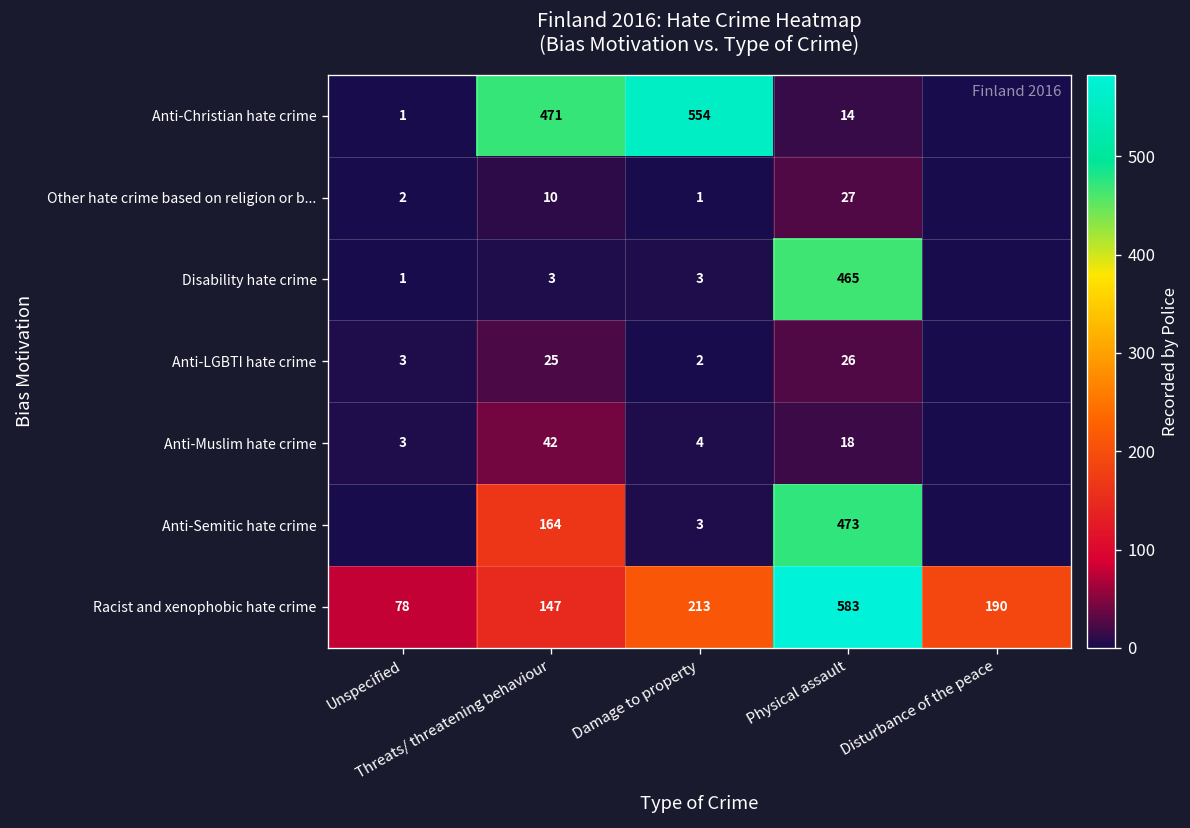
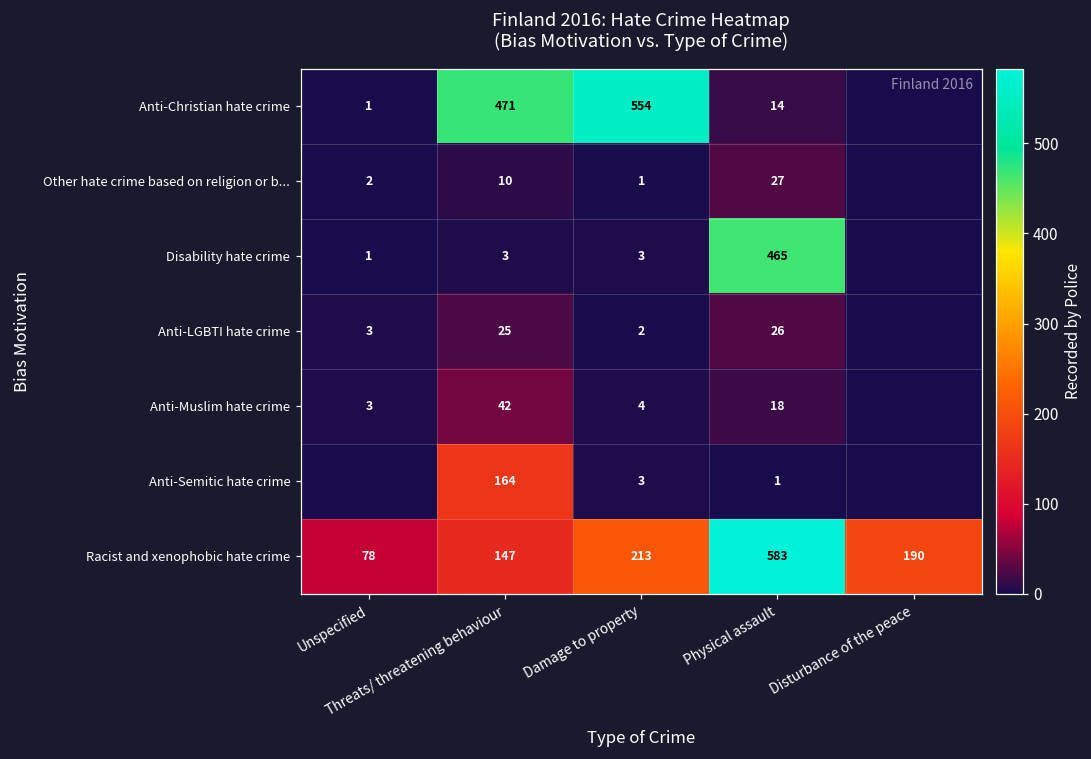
  {
    "Anti-Christian hate crime": {
      "Unspecified": 1,
      "Threats/ threatening behaviour": 471,
      "Damage to property": 554,
      "Physical assault": 14,
      "Disturbance of the peace": 2016
    },
    "Other hate crime based on religion or b...": {
      "Unspecified": 2,
      "Threats/ threatening behaviour": 10,
      "Damage to property": 1,
      "Physical assault": 27
    },
    "Disability hate crime": {
      "Unspecified": 1,
      "Threats/ threatening behaviour": 3,
      "Damage to property": 3,
      "Physical assault": 465
    },
    "Anti-LGBTI hate crime": {
      "Unspecified": 3,
      "Threats/ threatening behaviour": 25,
      "Damage to property": 2,
      "Physical assault": 26
    },
    "Anti-Muslim hate crime": {
      "Unspecified": 3,
      "Threats/ threatening behaviour": 42,
      "Damage to property": 4,
      "Physical assault": 18
    },
    "Anti-Semitic hate crime": {
      "Threats/ threatening behaviour": 164,
      "Damage to property": 3,
-     "Physical assault": 473
+     "Physical assault": 1
    },
    "Racist and xenophobic hate crime": {
      "Unspecified": 78,
      "Threats/ threatening behaviour": 147,
      "Damage to property": 213,
      "Physical assault": 583,
      "Disturbance of the peace": 190
    }
  }
